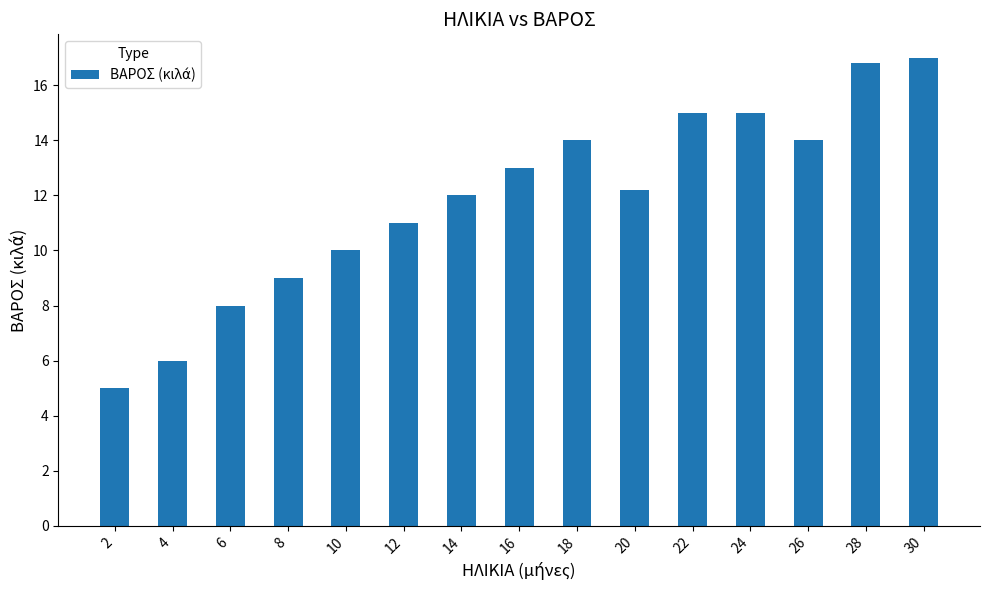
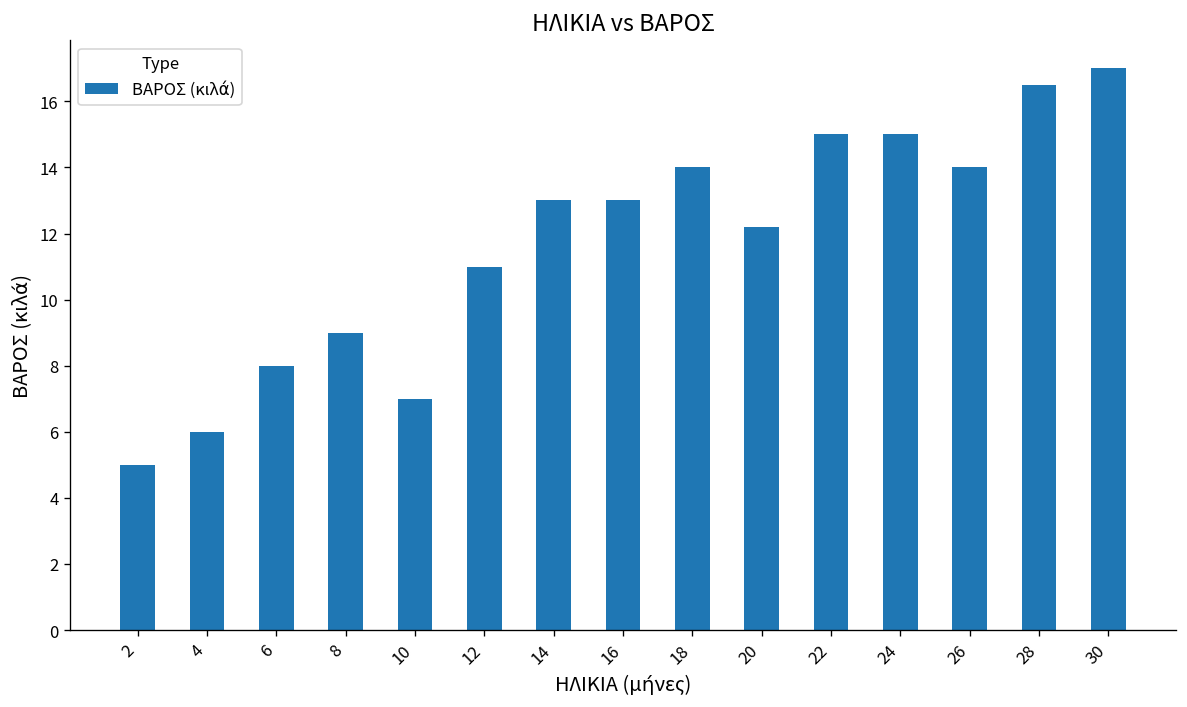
  {
    "2": 5.0,
    "4": 6.0,
    "6": 8.0,
    "8": 9.0,
-   "10": 10,
+   "10": 7,
    "12": 11.0,
-   "14": 12,
+   "14": 13,
    "16": 13.0,
    "18": 14.0,
    "20": 12.2,
    "22": 15.0,
    "24": 15.0,
    "26": 14.0,
-   "28": 16.8,
+   "28": 16.5,
    "30": 17.0
  }
